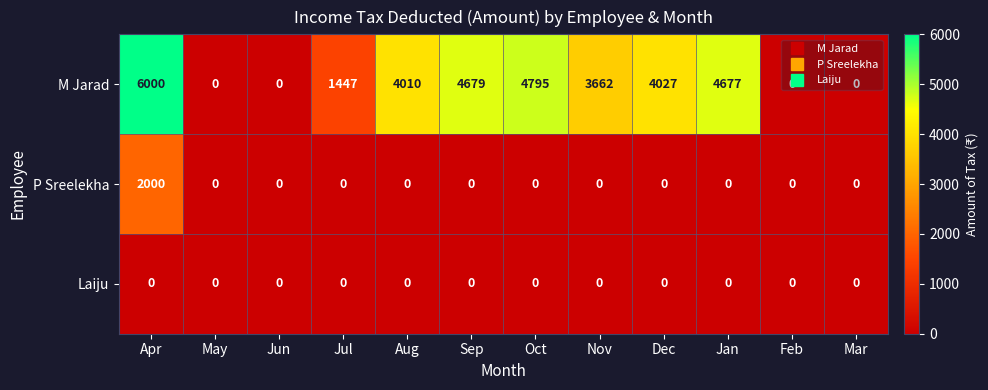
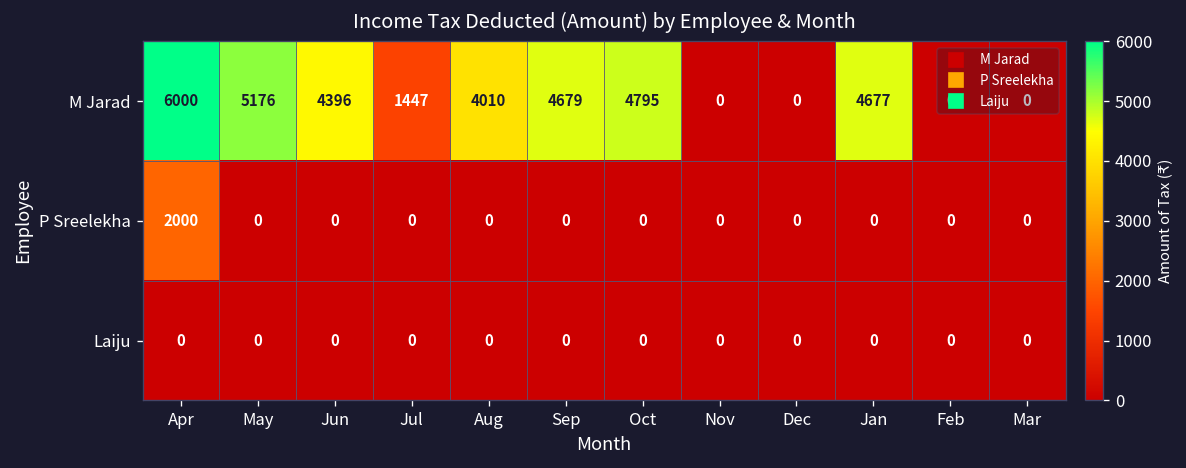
  {
    "M Jarad": {
      "Apr": 6000,
-     "May": 0,
-     "Jun": 0,
+     "May": 5176,
+     "Jun": 4396,
      "Jul": 1447,
      "Aug": 4010,
      "Sep": 4679,
      "Oct": 4795,
-     "Nov": 3662,
-     "Dec": 4027,
+     "Nov": 0,
+     "Dec": 0,
      "Jan": 4677
    },
    "P Sreelekha": {
      "Apr": 2000,
      "May": 0,
      "Jun": 0,
      "Jul": 0,
      "Aug": 0,
      "Sep": 0,
      "Oct": 0,
      "Nov": 0,
      "Dec": 0,
      "Jan": 0,
      "Feb": 0,
      "Mar": 0
    },
    "Laiju": {
      "Apr": 0,
      "May": 0,
      "Jun": 0,
      "Jul": 0,
      "Aug": 0,
      "Sep": 0,
      "Oct": 0,
      "Nov": 0,
      "Dec": 0,
      "Jan": 0,
      "Feb": 0,
      "Mar": 0
    }
  }
